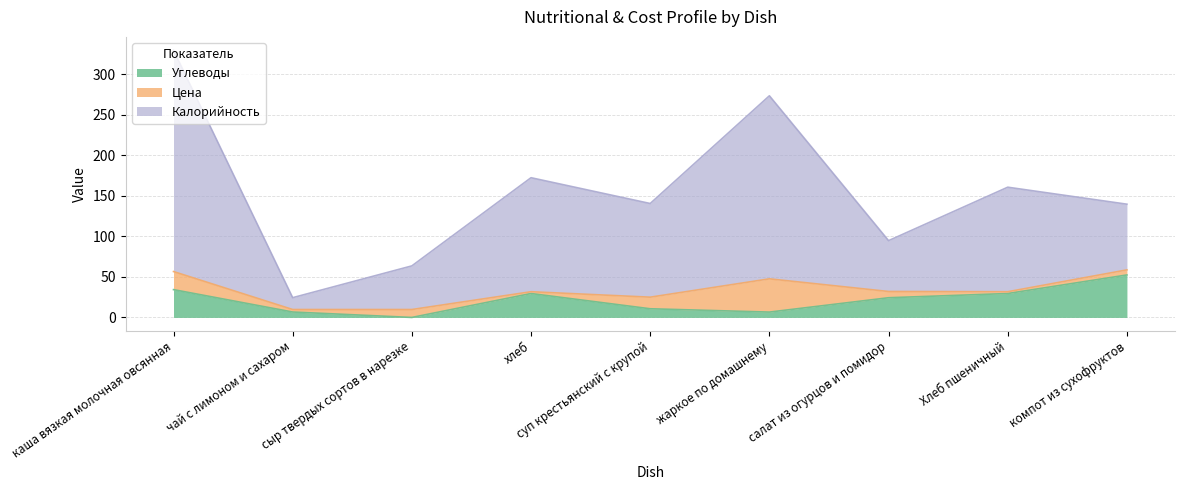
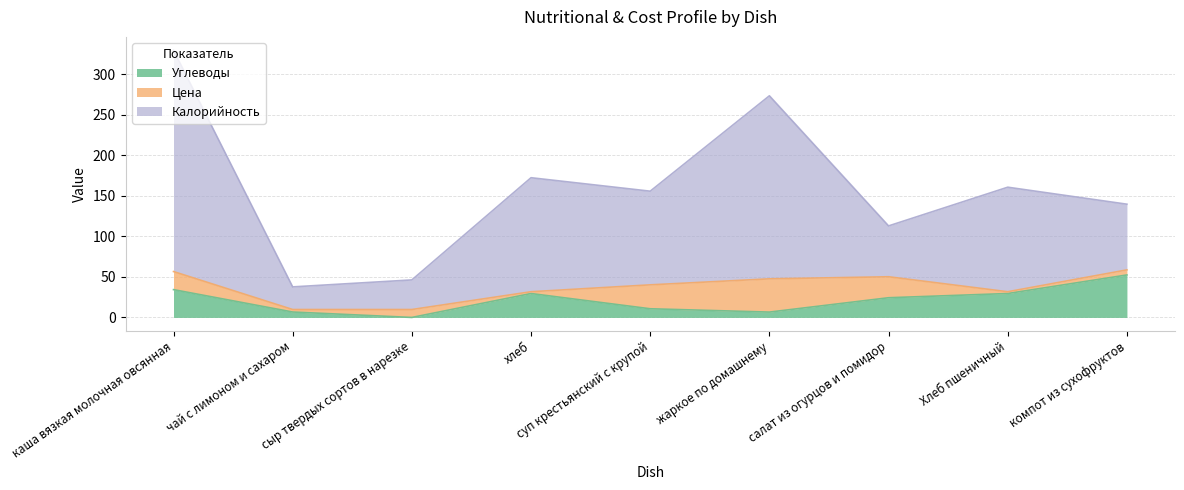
  {
    "Углеводы": {
      "каша вязкая молочная овсянная": 30,
      "сыр твердых сортов в нарезке": 0,
      "суп крестьянский с крупой": 10,
      "жаркое по домашнему": 10,
      "салат из огурцов и помидор": 20,
      "компот из сухофруктов": 50
    },
    "Цена": {
      "каша вязкая молочная овсянная": 20,
      "сыр твердых сортов в нарезке": 10,
-     "суп крестьянский с крупой": 10,
+     "суп крестьянский с крупой": 30,
      "жаркое по домашнему": 40,
-     "салат из огурцов и помидор": 10,
+     "салат из огурцов и помидор": 30,
      "компот из сухофруктов": 10
    },
    "Калорийность": {
-     "чай с лимоном и сахаром": 10,
-     "сыр твердых сортов в нарезке": 50,
+     "чай с лимоном и сахаром": 30,
+     "сыр твердых сортов в нарезке": 40,
      "хлеб": 140,
      "суп крестьянский с крупой": 120,
      "жаркое по домашнему": 230,
      "салат из огурцов и помидор": 60,
      "Хлеб пшеничный": 130,
      "компот из сухофруктов": 80
    }
  }
